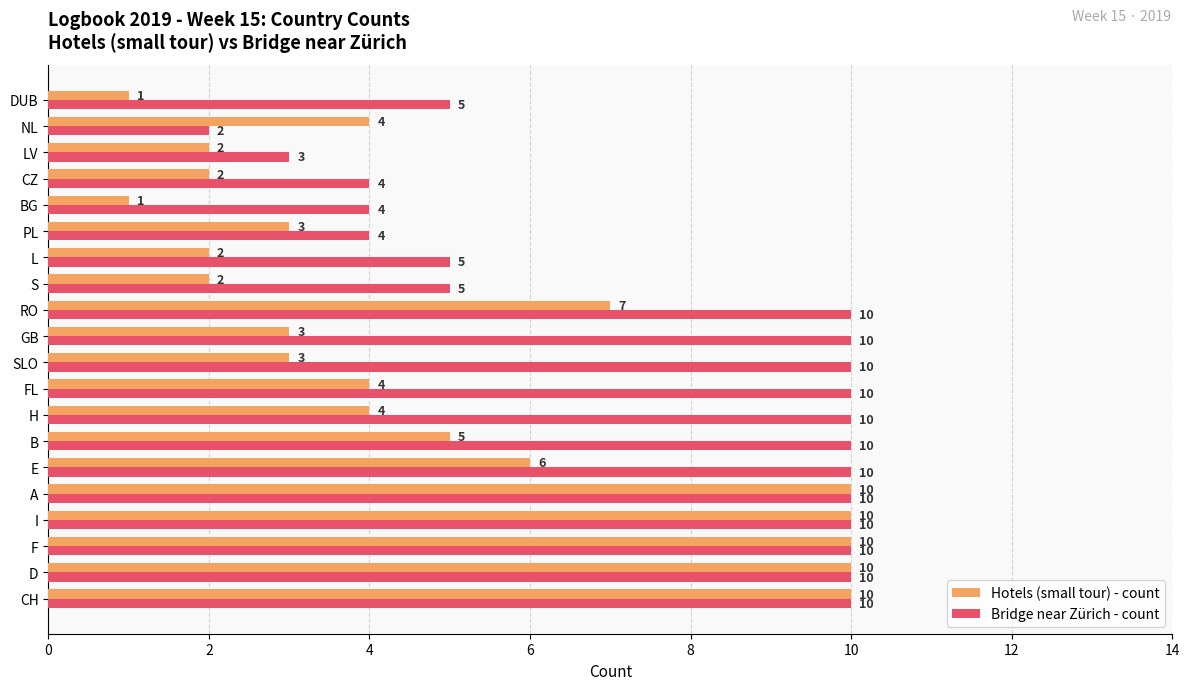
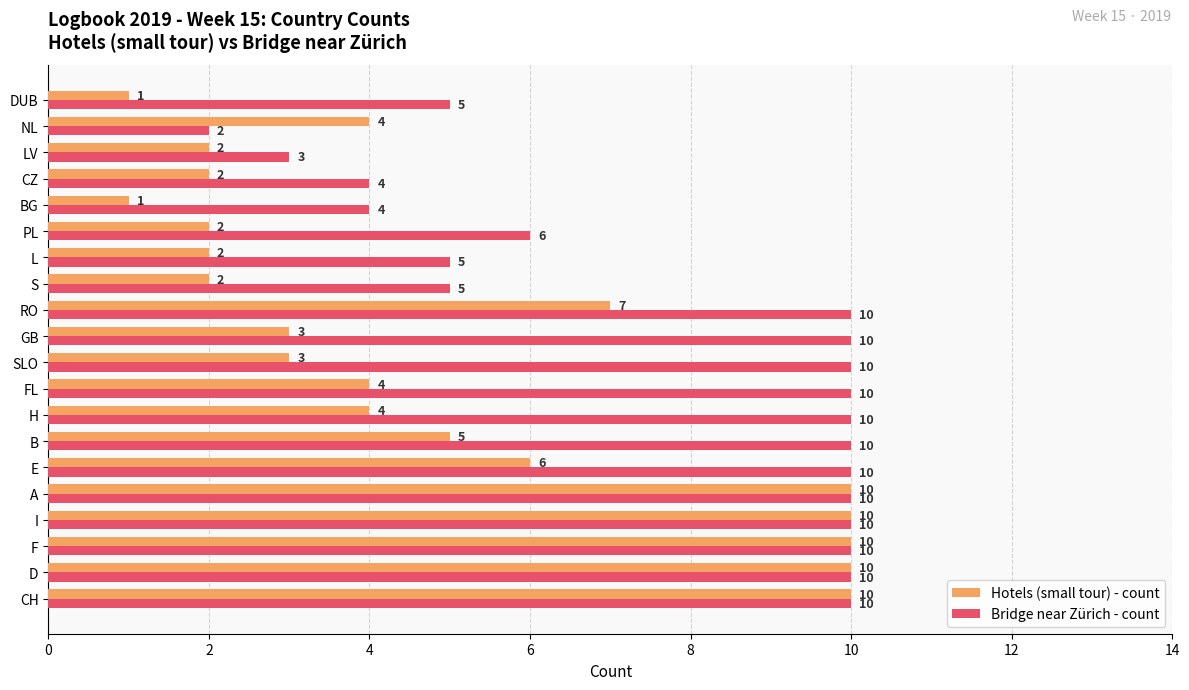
  {
    "Hotels (small tour) - count": {
      "DUB": 1,
      "NL": 4,
      "LV": 2,
      "CZ": 2,
      "BG": 1,
-     "PL": 3,
+     "PL": 2,
      "L": 2,
      "S": 2,
      "RO": 7,
      "GB": 3,
      "SLO": 3,
      "FL": 4,
      "H": 4,
      "B": 5,
      "E": 6
    },
    "Bridge near Zürich - count": {
      "DUB": 5,
      "NL": 2,
      "LV": 3,
      "CZ": 4,
      "BG": 4,
-     "PL": 4,
+     "PL": 6,
      "L": 5,
      "S": 5,
      "RO": 10,
      "GB": 10,
      "SLO": 10,
      "FL": 10,
      "H": 10,
      "B": 10,
      "E": 10
    }
  }
